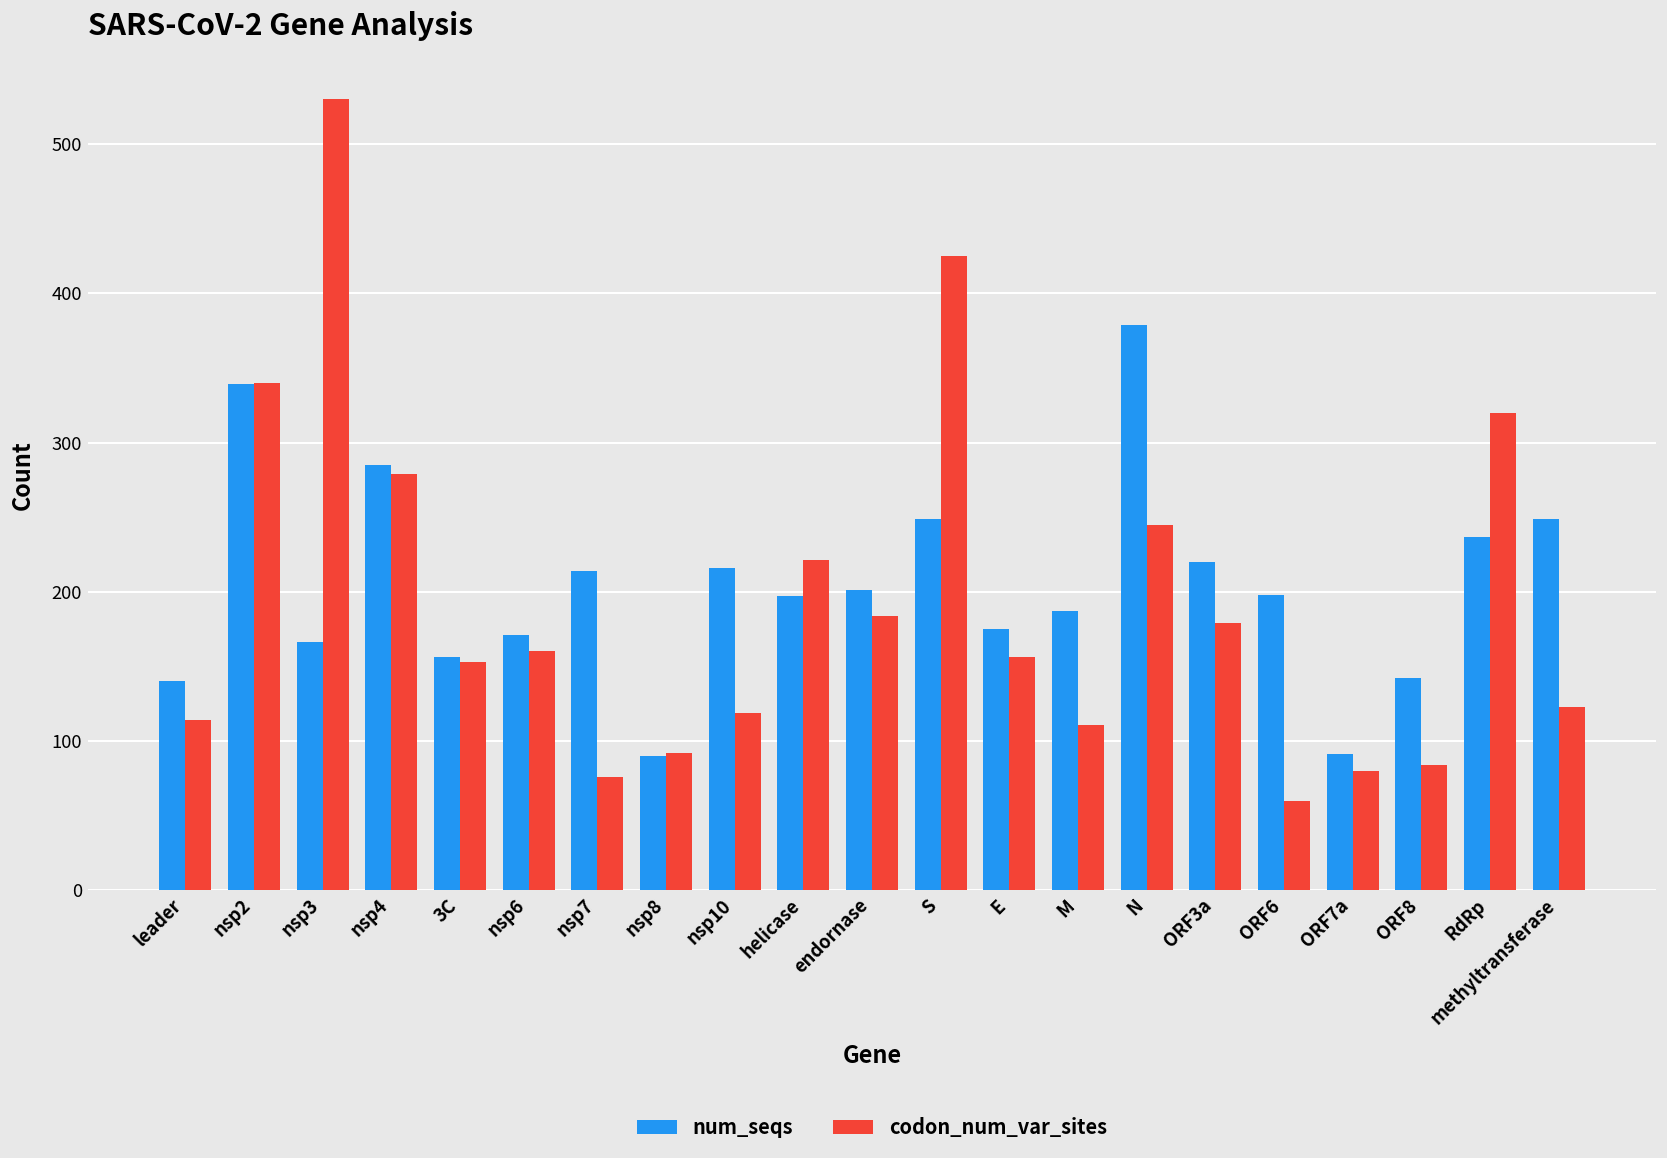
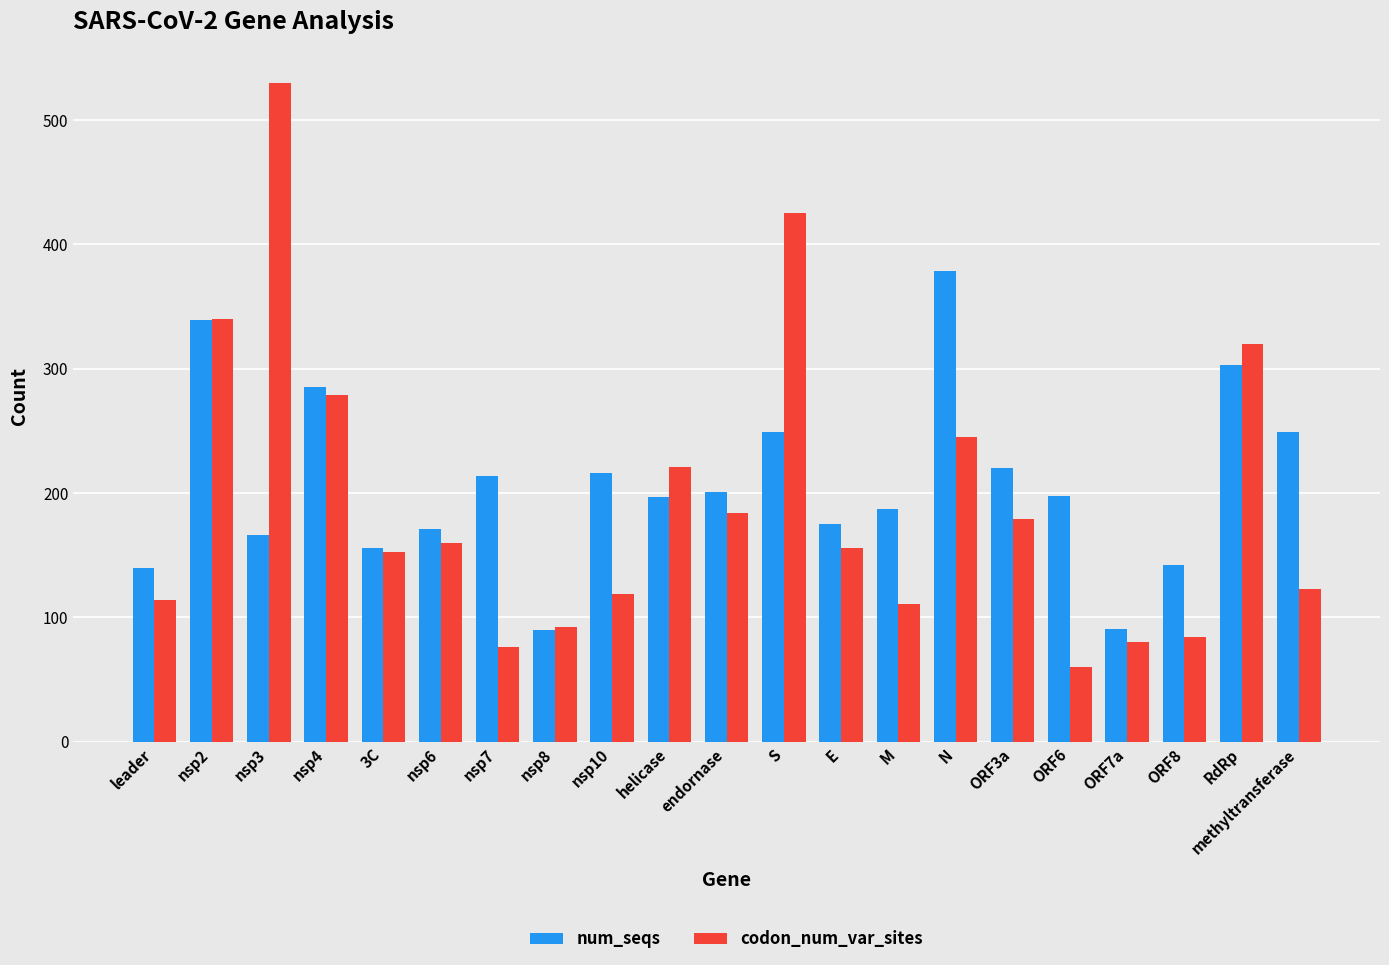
  {
    "num_seqs": {
      "leader": 140,
      "nsp2": 339,
      "nsp3": 166,
      "nsp4": 285,
      "3C": 156,
      "nsp6": 171,
      "nsp7": 214,
      "nsp8": 90,
      "nsp10": 216,
      "helicase": 197,
      "endornase": 201,
      "S": 249,
      "E": 175,
      "M": 187,
      "N": 379,
      "ORF3a": 220,
      "ORF6": 198,
      "ORF7a": 91,
      "ORF8": 142,
-     "RdRp": 237,
+     "RdRp": 303,
      "methyltransferase": 249
    },
    "codon_num_var_sites": {
      "leader": 114,
      "nsp2": 340,
      "nsp3": 530,
      "nsp4": 279,
      "3C": 153,
      "nsp6": 160,
      "nsp7": 76,
      "nsp8": 92,
      "nsp10": 119,
      "helicase": 221,
      "endornase": 184,
      "S": 425,
      "E": 156,
      "M": 111,
      "N": 245,
      "ORF3a": 179,
      "ORF6": 60,
      "ORF7a": 80,
      "ORF8": 84,
      "RdRp": 320,
      "methyltransferase": 123
    }
  }
